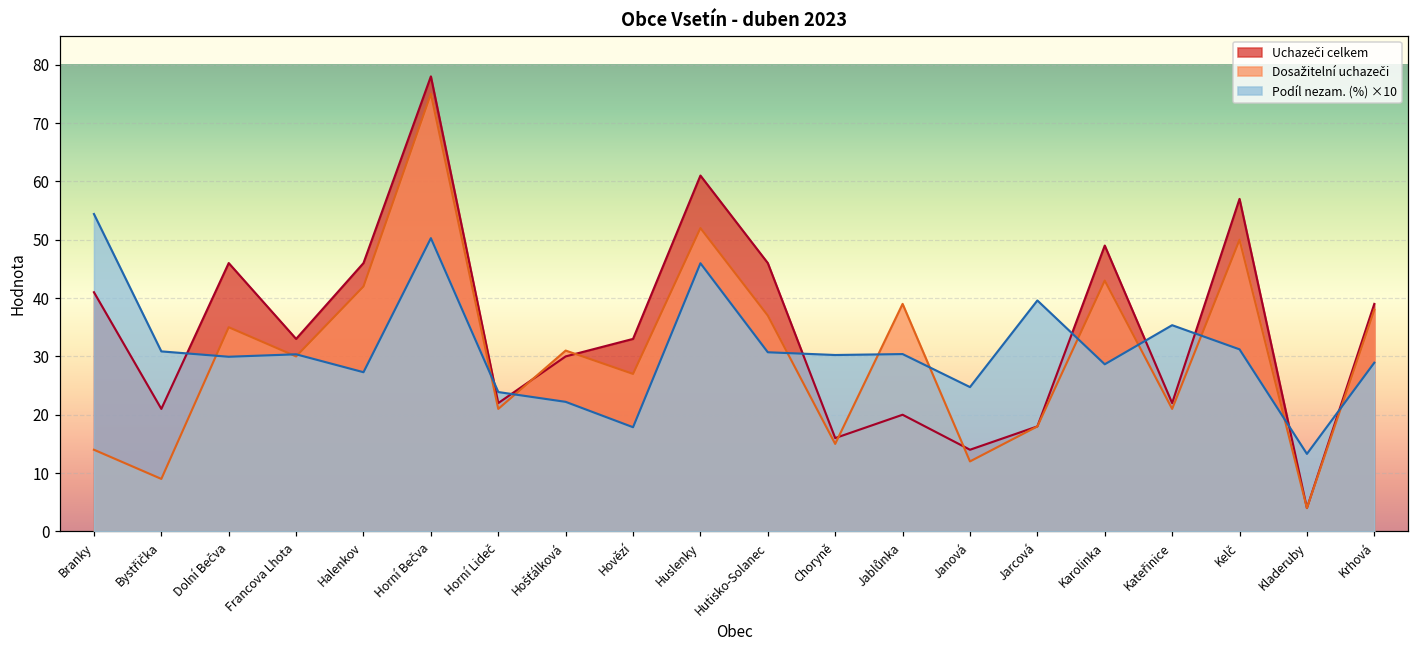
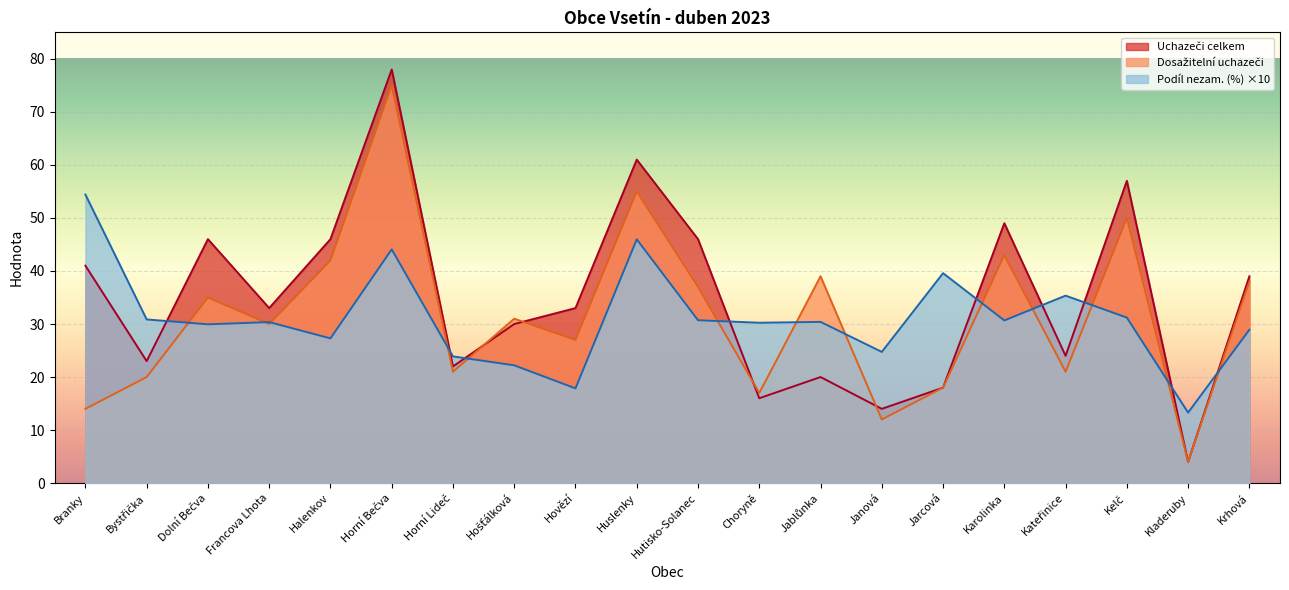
  {
    "Uchazeči celkem": {
      "Branky": 41,
-     "Bystřička": 21,
+     "Bystřička": 23,
      "Dolní Bečva": 46,
      "Francova Lhota": 33,
      "Halenkov": 46,
      "Horní Bečva": 78,
      "Horní Lideč": 22,
      "Hošťálková": 30,
      "Hovězí": 33,
      "Huslenky": 61,
      "Hutisko-Solanec": 46,
      "Choryně": 16,
      "Jablůnka": 20,
      "Janová": 14,
      "Karolinka": 49,
-     "Kateřinice": 22,
+     "Kateřinice": 24,
      "Kelč": 57,
      "Krhová": 39
    },
    "Dosažitelní uchazeči": {
      "Branky": 14,
-     "Bystřička": 9,
+     "Bystřička": 20,
      "Dolní Bečva": 35,
      "Halenkov": 42,
      "Horní Bečva": 75,
      "Horní Lideč": 21,
      "Hošťálková": 31,
      "Hovězí": 27,
-     "Huslenky": 52,
+     "Huslenky": 55,
      "Hutisko-Solanec": 37,
-     "Choryně": 15,
+     "Choryně": 17,
      "Jablůnka": 39,
      "Janová": 12,
      "Karolinka": 43,
      "Kateřinice": 21,
      "Kelč": 50,
      "Krhová": 38
    },
    "Podíl nezam. (%) ×10": {
      "Branky": 54,
      "Bystřička": 31,
      "Dolní Bečva": 30,
      "Halenkov": 27,
-     "Horní Bečva": 50,
+     "Horní Bečva": 44,
      "Horní Lideč": 24,
      "Hošťálková": 22,
      "Hovězí": 18,
      "Huslenky": 46,
      "Hutisko-Solanec": 31,
      "Choryně": 30,
      "Jablůnka": 30,
      "Janová": 25,
      "Jarcová": 40,
-     "Karolinka": 29,
+     "Karolinka": 31,
      "Kateřinice": 35,
      "Kelč": 31,
      "Kladeruby": 13,
      "Krhová": 29
    }
  }
